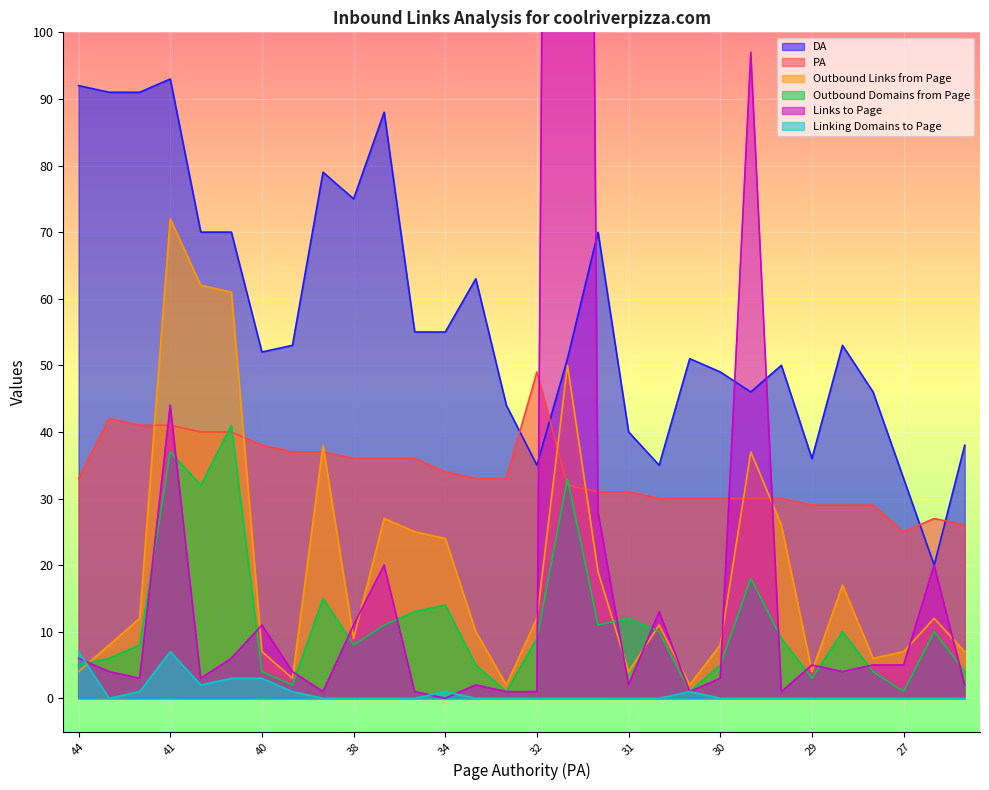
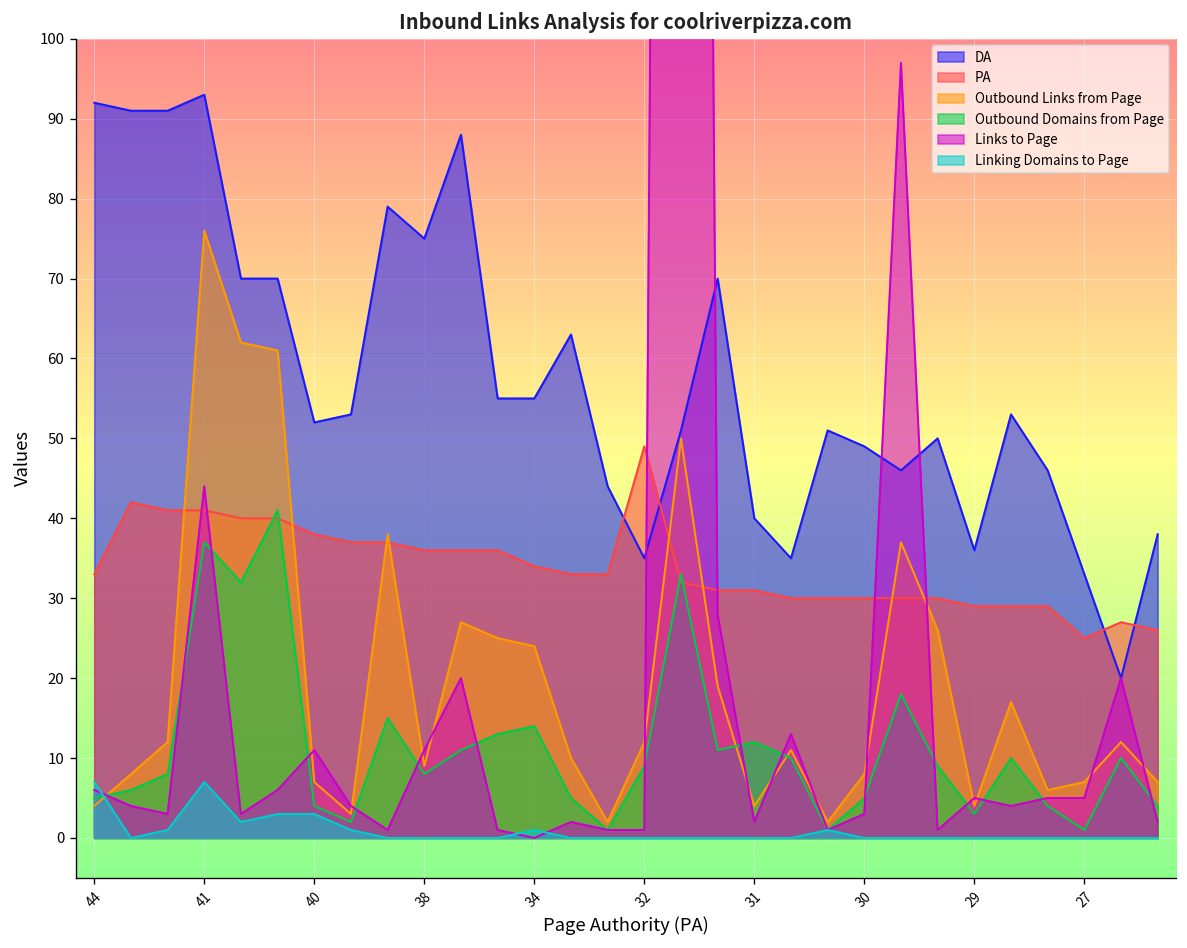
  {
    "DA": {
      "44": 92,
      "41": 93,
      "40": 52,
      "38": 75,
      "34": 55,
      "32": 35,
      "31": 40,
      "30": 49,
      "27": 33
    },
    "PA": {
      "44": 33,
      "41": 41,
      "40": 38,
      "38": 36,
      "34": 34,
      "32": 49,
      "31": 31,
      "30": 30,
      "27": 25
    },
    "Outbound Links from Page": {
      "44": 4,
-     "41": 72,
+     "41": 76,
      "40": 7,
      "38": 9,
      "34": 24,
      "32": 12,
      "31": 4,
      "30": 8,
      "27": 7
    },
    "Outbound Domains from Page": {
      "44": 5,
      "41": 37,
      "40": 4,
      "38": 8,
      "34": 14,
      "32": 9,
      "31": 12,
      "30": 5,
      "27": 1
    },
    "Links to Page": {
      "44": 6,
      "41": 44,
      "40": 11,
      "38": 11,
      "34": 0,
      "32": 1,
      "31": 2,
      "30": 3,
      "27": 5
    },
    "Linking Domains to Page": {
      "44": 7,
      "41": 7,
      "40": 3,
      "38": 0,
      "34": 1,
      "32": 0,
      "31": 0,
      "30": 0,
      "27": 0
    }
  }
